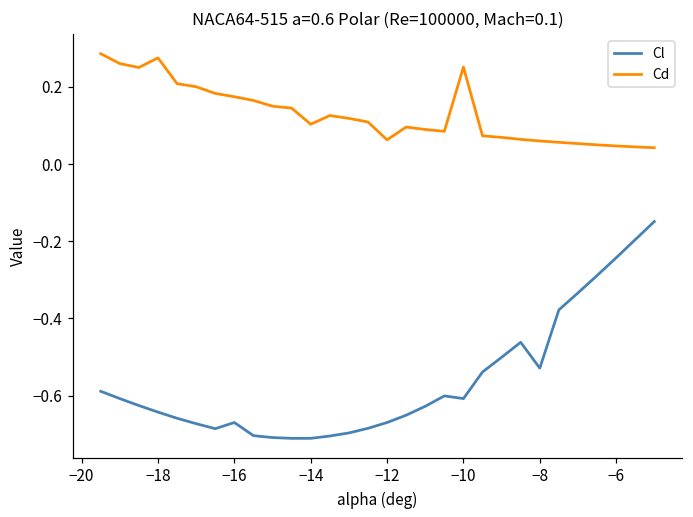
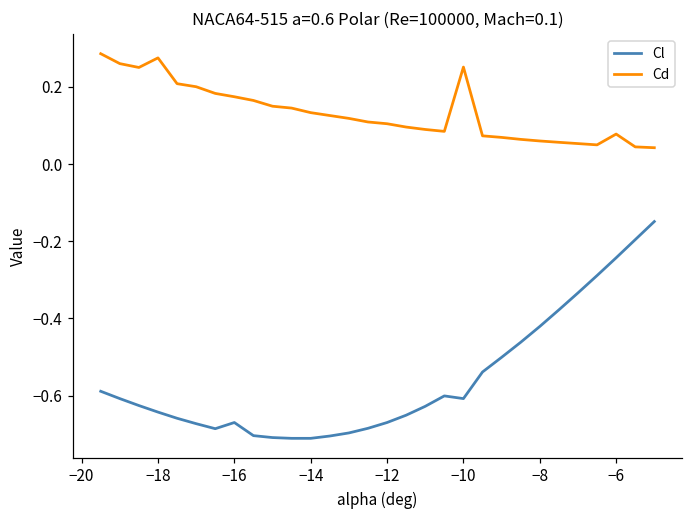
  {
    "Cl": {
      "−18": -0.64,
      "−16": -0.67,
      "−14": -0.71,
      "−12": -0.67,
      "−10": -0.61,
-     "−8": -0.53,
+     "−8": -0.42,
      "−6": -0.24
    },
    "Cd": {
      "−18": 0.28,
      "−16": 0.17,
-     "−14": 0.10,
-     "−12": 0.06,
+     "−14": 0.13,
+     "−12": 0.10,
      "−10": 0.25,
      "−8": 0.06,
-     "−6": 0.05
+     "−6": 0.08
    }
  }
